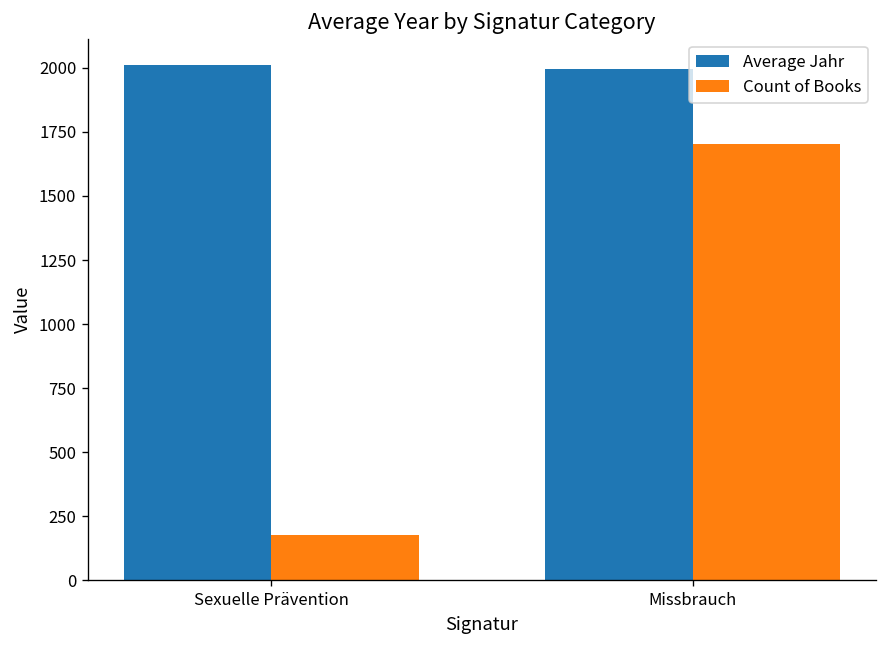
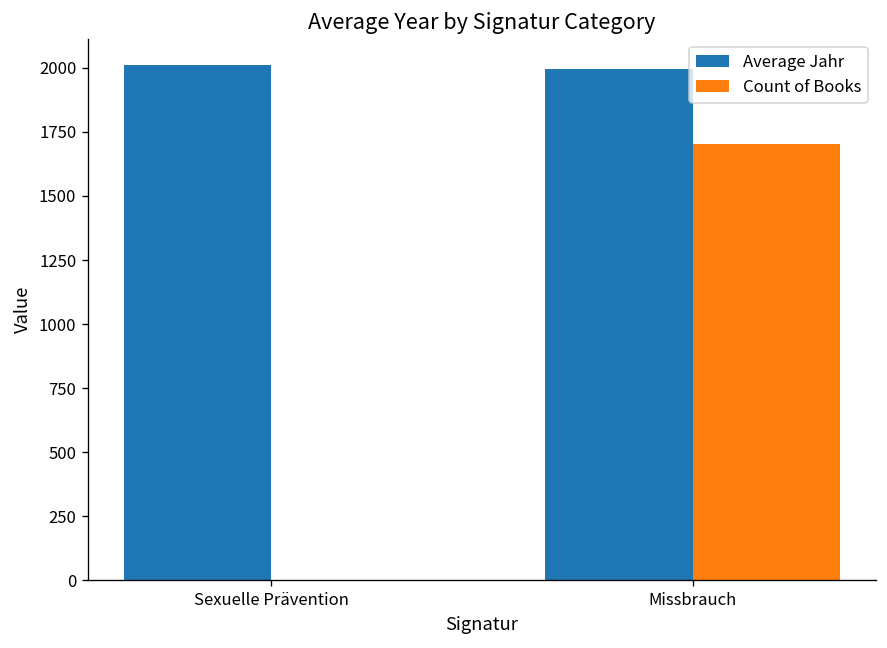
  {
    "Average Jahr": {
      "Sexuelle Prävention": 2010,
      "Missbrauch": 1990
    },
    "Count of Books": {
-     "Sexuelle Prävention": 180,
+     "Sexuelle Prävention": 0,
      "Missbrauch": 1700
    }
  }
